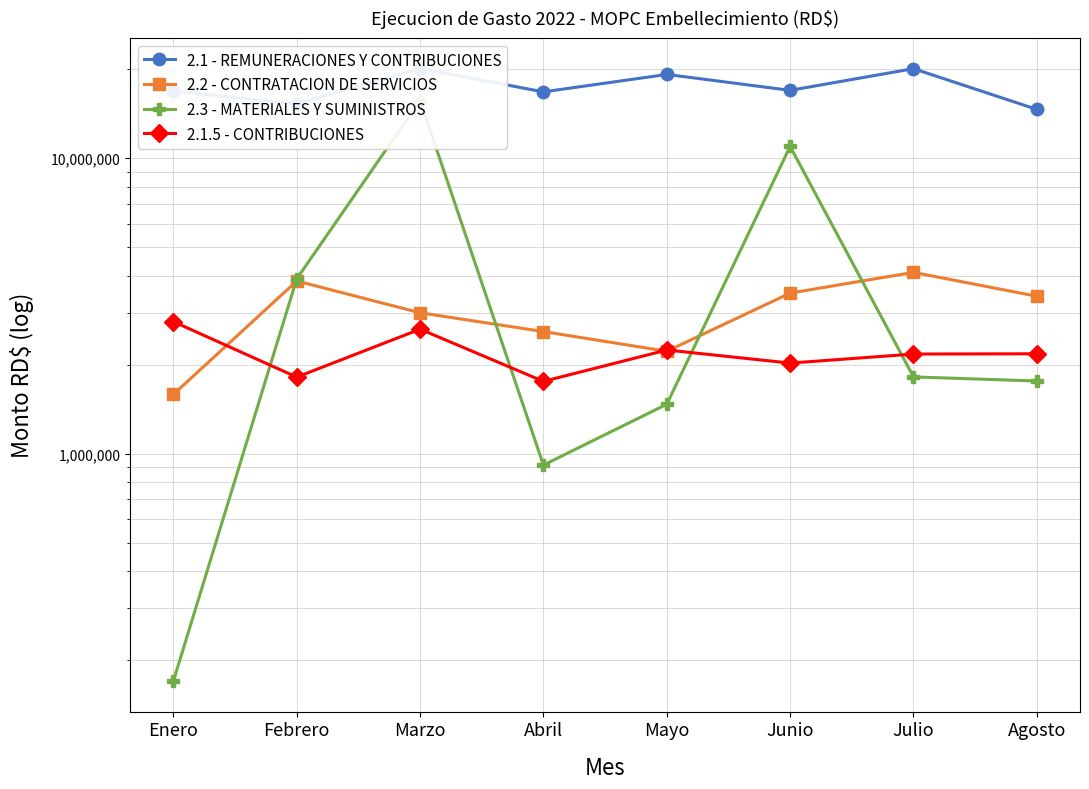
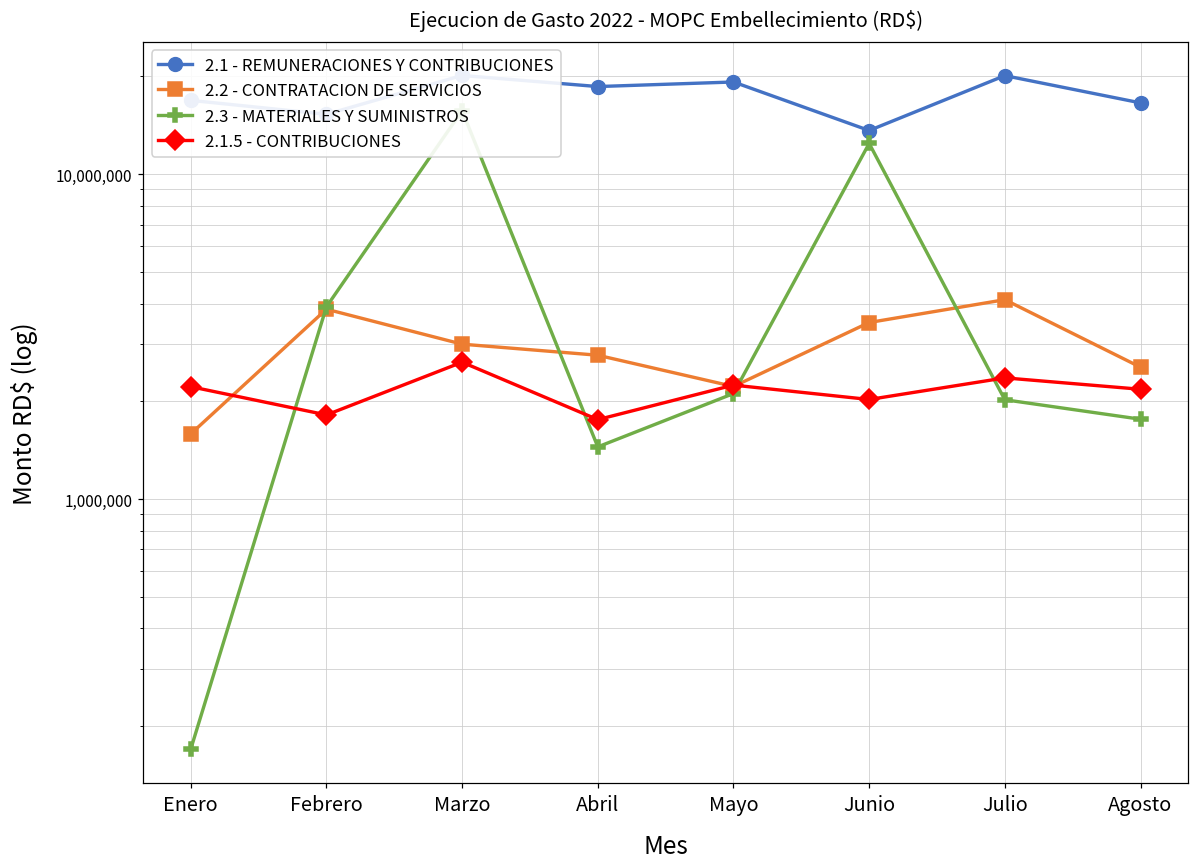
  {
    "2.1 - REMUNERACIONES Y CONTRIBUCIONES": {
-     "Abril": "17,000,000",
+     "Abril": "19,000,000",
      "Mayo": "19,000,000",
-     "Junio": "17,000,000",
+     "Junio": "14,000,000",
      "Julio": "20,000,000",
-     "Agosto": "15,000,000"
+     "Agosto": "17,000,000"
    },
    "2.2 - CONTRATACION DE SERVICIOS": {
      "Enero": "1,600,000",
      "Marzo": "3,000,000",
-     "Abril": "2,600,000",
+     "Abril": "2,800,000",
      "Junio": "3,500,000",
      "Julio": "4,100,000",
-     "Agosto": "3,400,000"
+     "Agosto": "2,500,000"
    },
    "2.3 - MATERIALES Y SUMINISTROS": {
      "Enero": "170,000",
-     "Abril": "920,000",
-     "Mayo": "1,500,000",
-     "Junio": "11,000,000",
-     "Julio": "1,800,000",
+     "Abril": "1,400,000",
+     "Mayo": "2,100,000",
+     "Junio": "12,400,000",
+     "Julio": "2,000,000",
      "Agosto": "1,800,000"
    },
    "2.1.5 - CONTRIBUCIONES": {
-     "Enero": "2,800,000",
+     "Enero": "2,200,000",
      "Febrero": "1,800,000",
      "Marzo": "2,600,000",
      "Abril": "1,800,000",
      "Junio": "2,000,000",
-     "Julio": "2,200,000",
+     "Julio": "2,400,000",
      "Agosto": "2,200,000"
    }
  }
